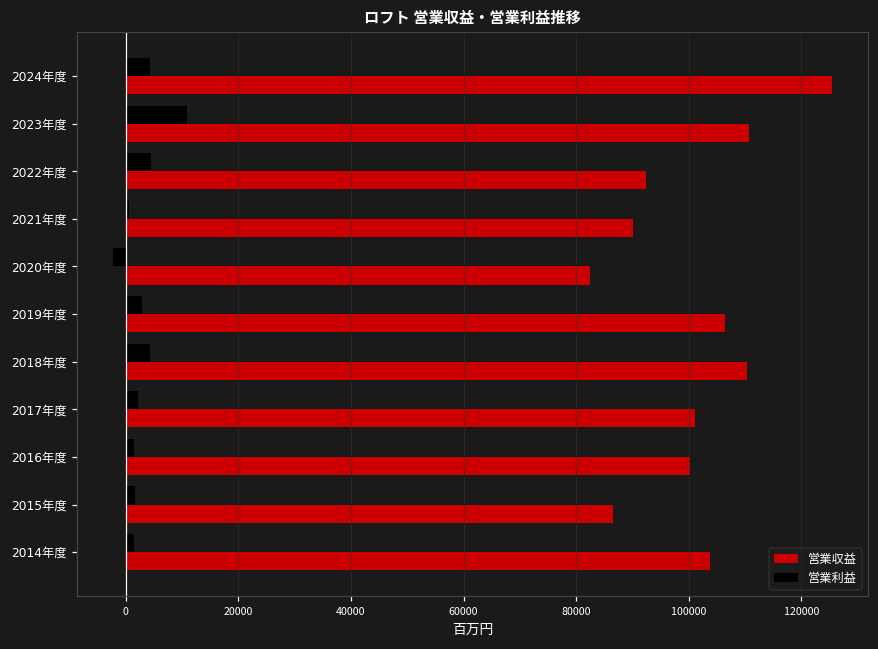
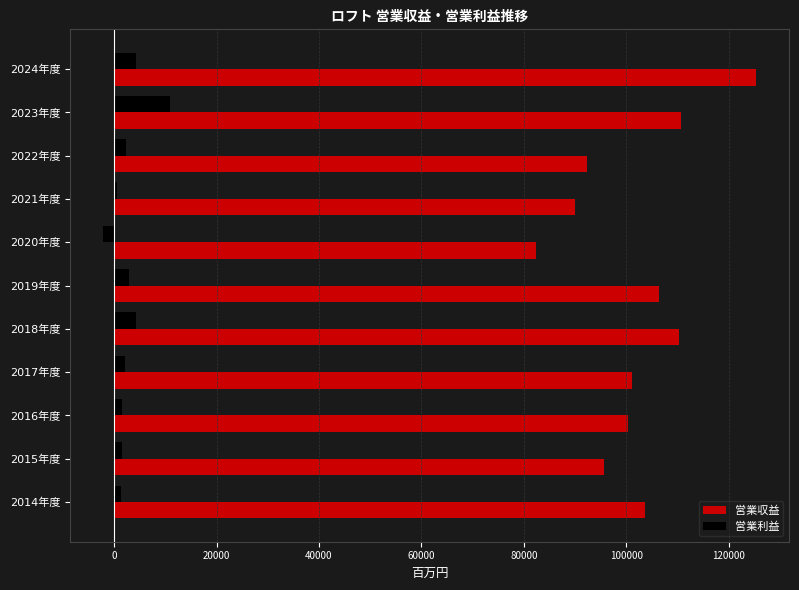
  {
    "営業収益": {
      "2024年度": 125000,
      "2023年度": 111000,
      "2022年度": 92000,
      "2021年度": 90000,
      "2020年度": 82000,
      "2019年度": 106000,
      "2018年度": 110000,
      "2017年度": 101000,
      "2016年度": 100000,
-     "2015年度": 86000,
+     "2015年度": 96000,
      "2014年度": 104000
    },
    "営業利益": {
      "2024年度": 4000,
      "2023年度": 11000,
-     "2022年度": 4000,
+     "2022年度": 2000,
      "2021年度": 1000,
      "2020年度": -2000,
      "2019年度": 3000,
      "2018年度": 4000,
      "2017年度": 2000,
      "2016年度": 1000,
      "2015年度": 2000,
      "2014年度": 1000
    }
  }
